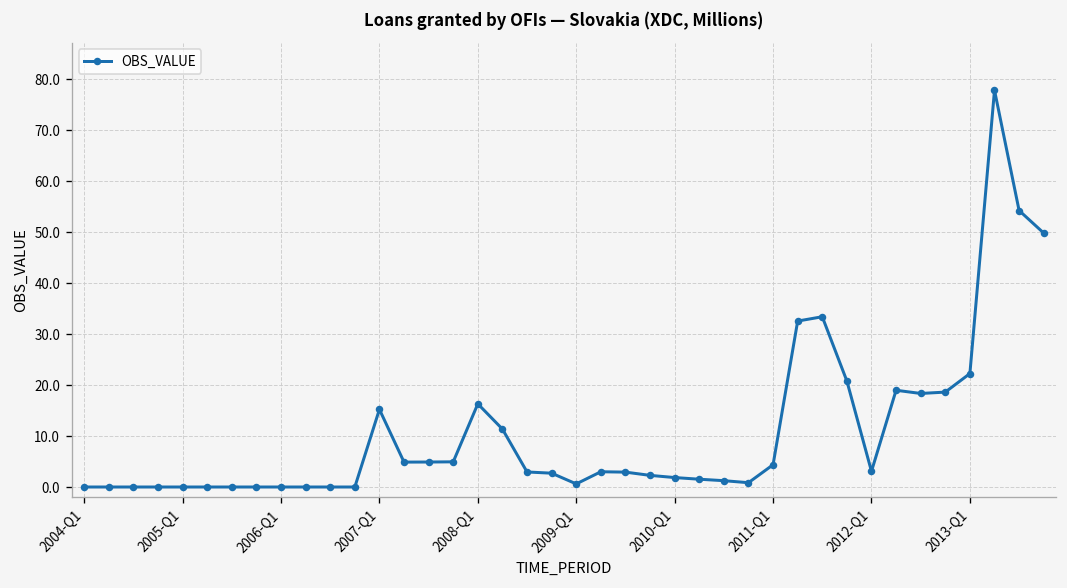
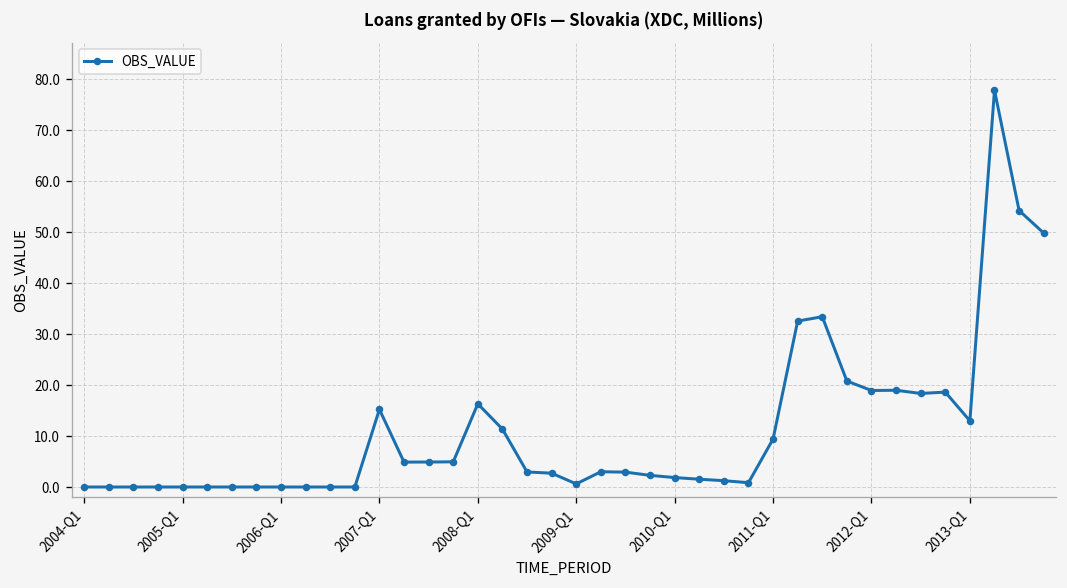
  {
    "2004-Q1": 0,
    "2005-Q1": 0,
    "2006-Q1": 0,
    "2007-Q1": 15,
    "2008-Q1": 16,
    "2009-Q1": 1,
    "2010-Q1": 2,
-   "2011-Q1": 4,
-   "2012-Q1": 3,
-   "2013-Q1": 22
+   "2011-Q1": 9,
+   "2012-Q1": 19,
+   "2013-Q1": 13
  }
